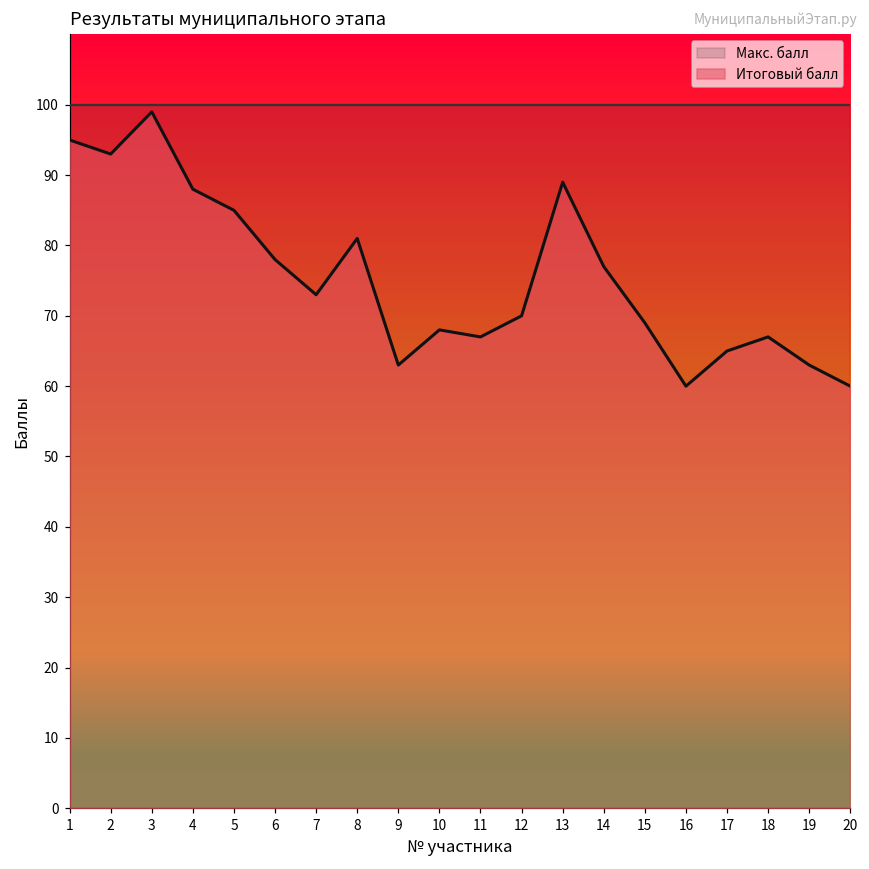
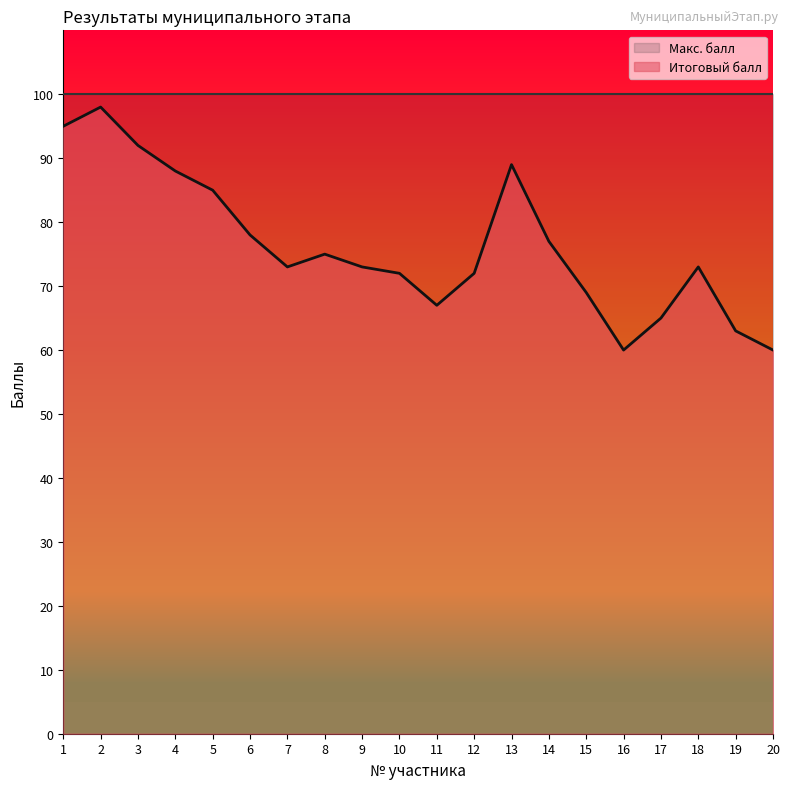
  {
    "Макс. балл": {
      "1": 100,
      "2": 100,
      "3": 100,
      "4": 100,
      "5": 100,
      "6": 100,
      "7": 100,
      "8": 100,
      "9": 100,
      "10": 100,
      "11": 100,
      "12": 100,
      "13": 100,
      "14": 100,
      "15": 100,
      "16": 100,
      "17": 100,
      "18": 100,
      "19": 100,
      "20": 100
    },
    "Итоговый балл": {
      "1": 95,
-     "2": 93,
-     "3": 99,
+     "2": 98,
+     "3": 92,
      "4": 88,
      "5": 85,
      "6": 78,
      "7": 73,
-     "8": 81,
-     "9": 63,
-     "10": 68,
+     "8": 75,
+     "9": 73,
+     "10": 72,
      "11": 67,
-     "12": 70,
+     "12": 72,
      "13": 89,
      "14": 77,
      "15": 69,
      "16": 60,
      "17": 65,
-     "18": 67,
+     "18": 73,
      "19": 63,
      "20": 60
    }
  }
